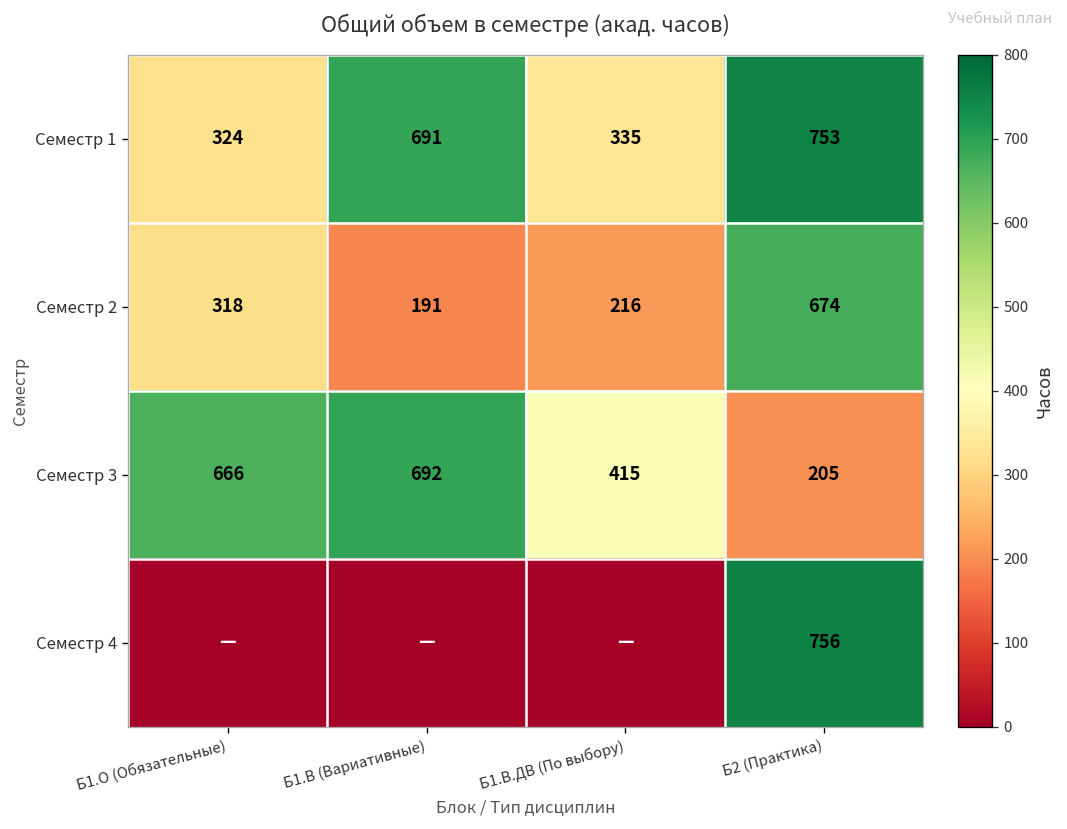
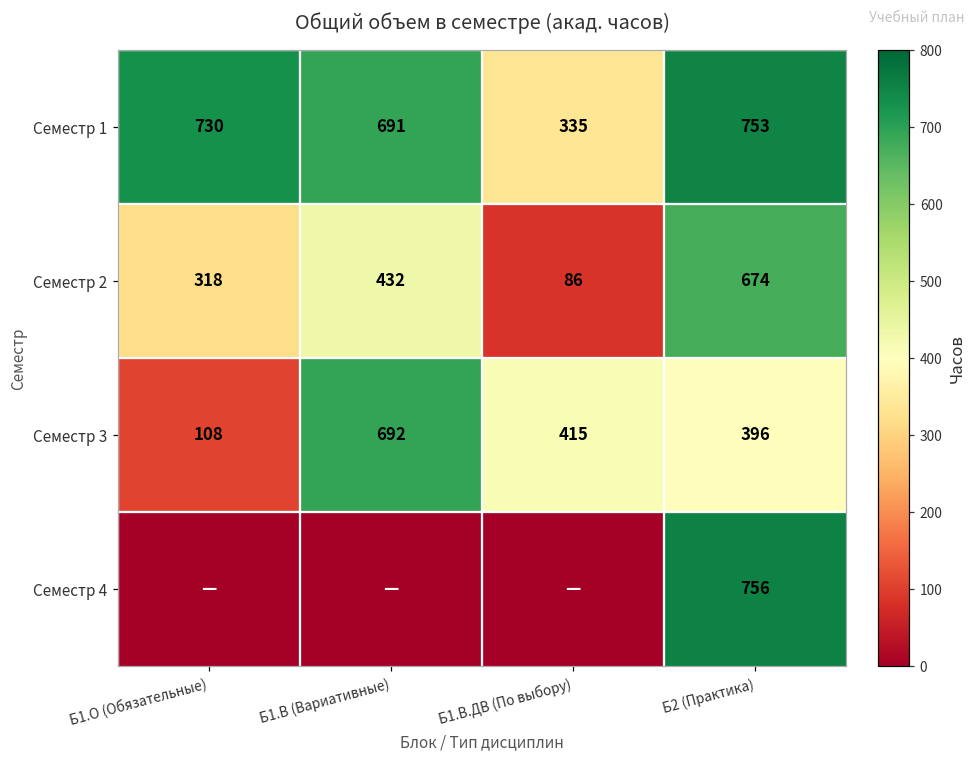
  {
    "Семестр 1": {
-     "Б1.О (Обязательные)": 324,
+     "Б1.О (Обязательные)": 730,
      "Б1.В (Вариативные)": 691,
      "Б1.В.ДВ (По выбору)": 335,
      "Б2 (Практика)": 753
    },
    "Семестр 2": {
      "Б1.О (Обязательные)": 318,
-     "Б1.В (Вариативные)": 191,
-     "Б1.В.ДВ (По выбору)": 216,
+     "Б1.В (Вариативные)": 432,
+     "Б1.В.ДВ (По выбору)": 86,
      "Б2 (Практика)": 674
    },
    "Семестр 3": {
-     "Б1.О (Обязательные)": 666,
+     "Б1.О (Обязательные)": 108,
      "Б1.В (Вариативные)": 692,
      "Б1.В.ДВ (По выбору)": 415,
-     "Б2 (Практика)": 205
+     "Б2 (Практика)": 396
    },
    "Семестр 4": {
      "Б2 (Практика)": 756
    }
  }
